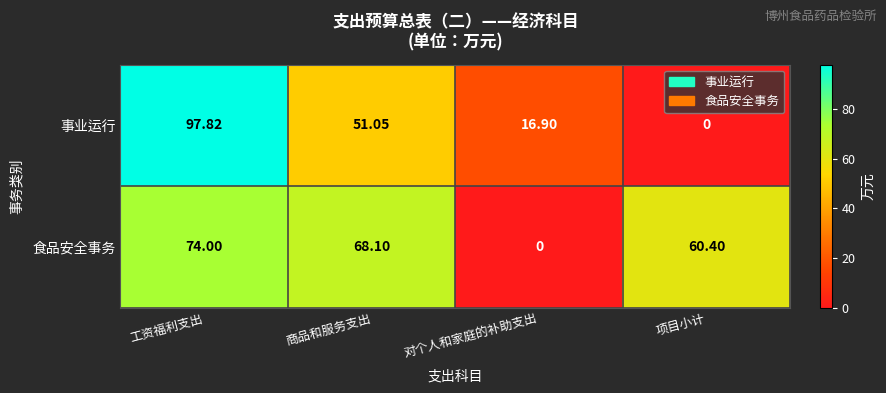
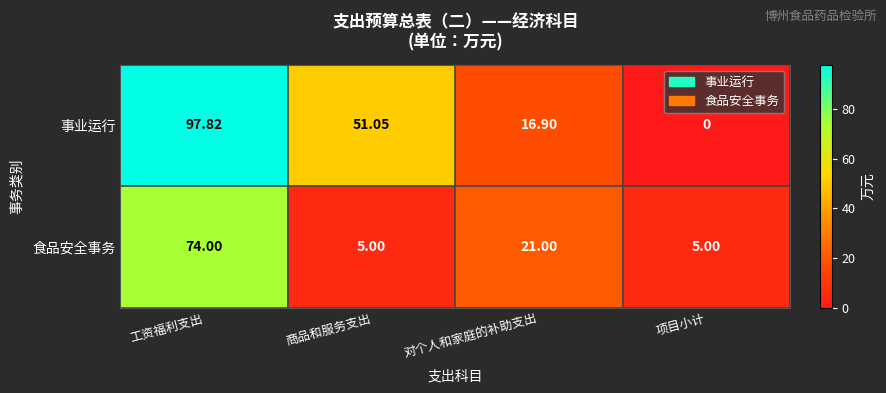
  {
    "事业运行": {
      "工资福利支出": 97.82,
      "商品和服务支出": 51.05,
      "对个人和家庭的补助支出": 16.90,
      "项目小计": 0
    },
    "食品安全事务": {
      "工资福利支出": 74.00,
-     "商品和服务支出": 68.10,
-     "对个人和家庭的补助支出": 0,
-     "项目小计": 60.40
+     "商品和服务支出": 5.00,
+     "对个人和家庭的补助支出": 21.00,
+     "项目小计": 5.00
    }
  }
